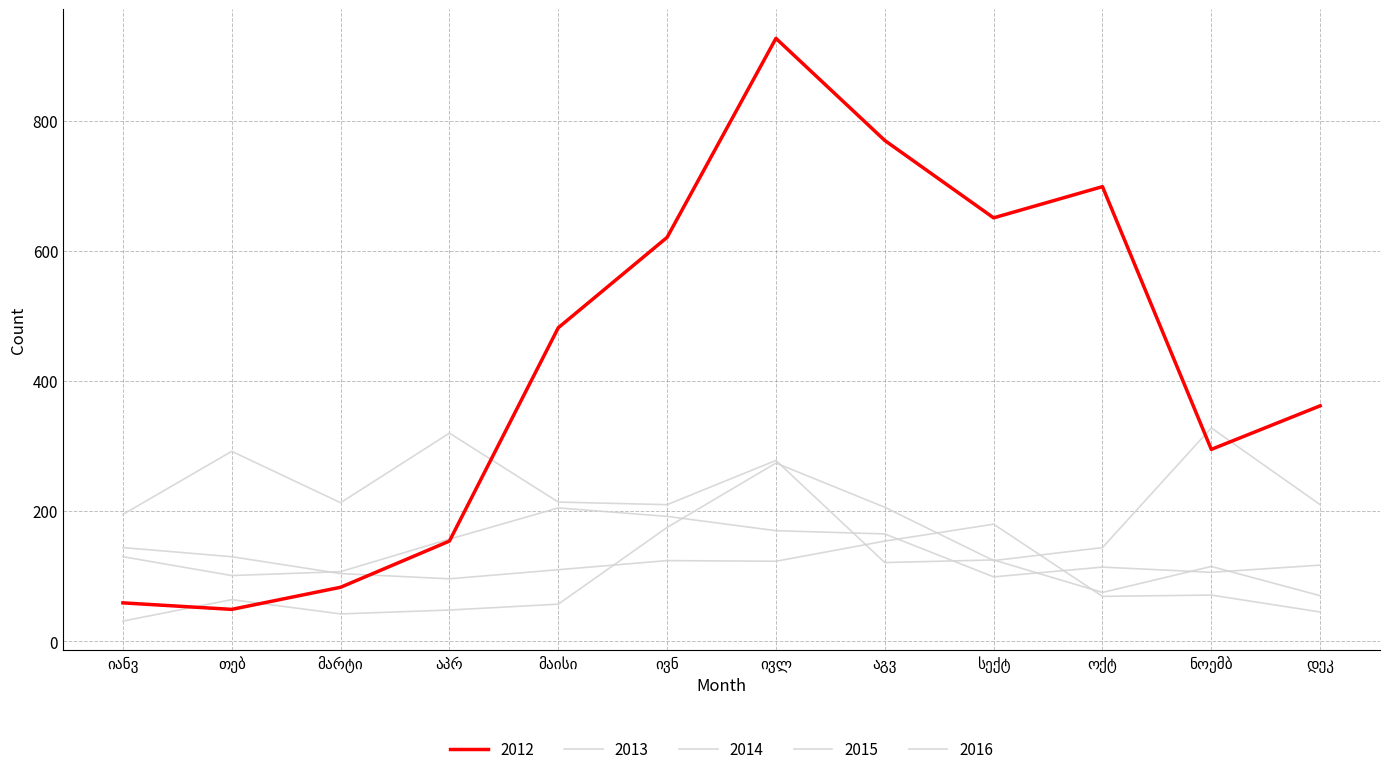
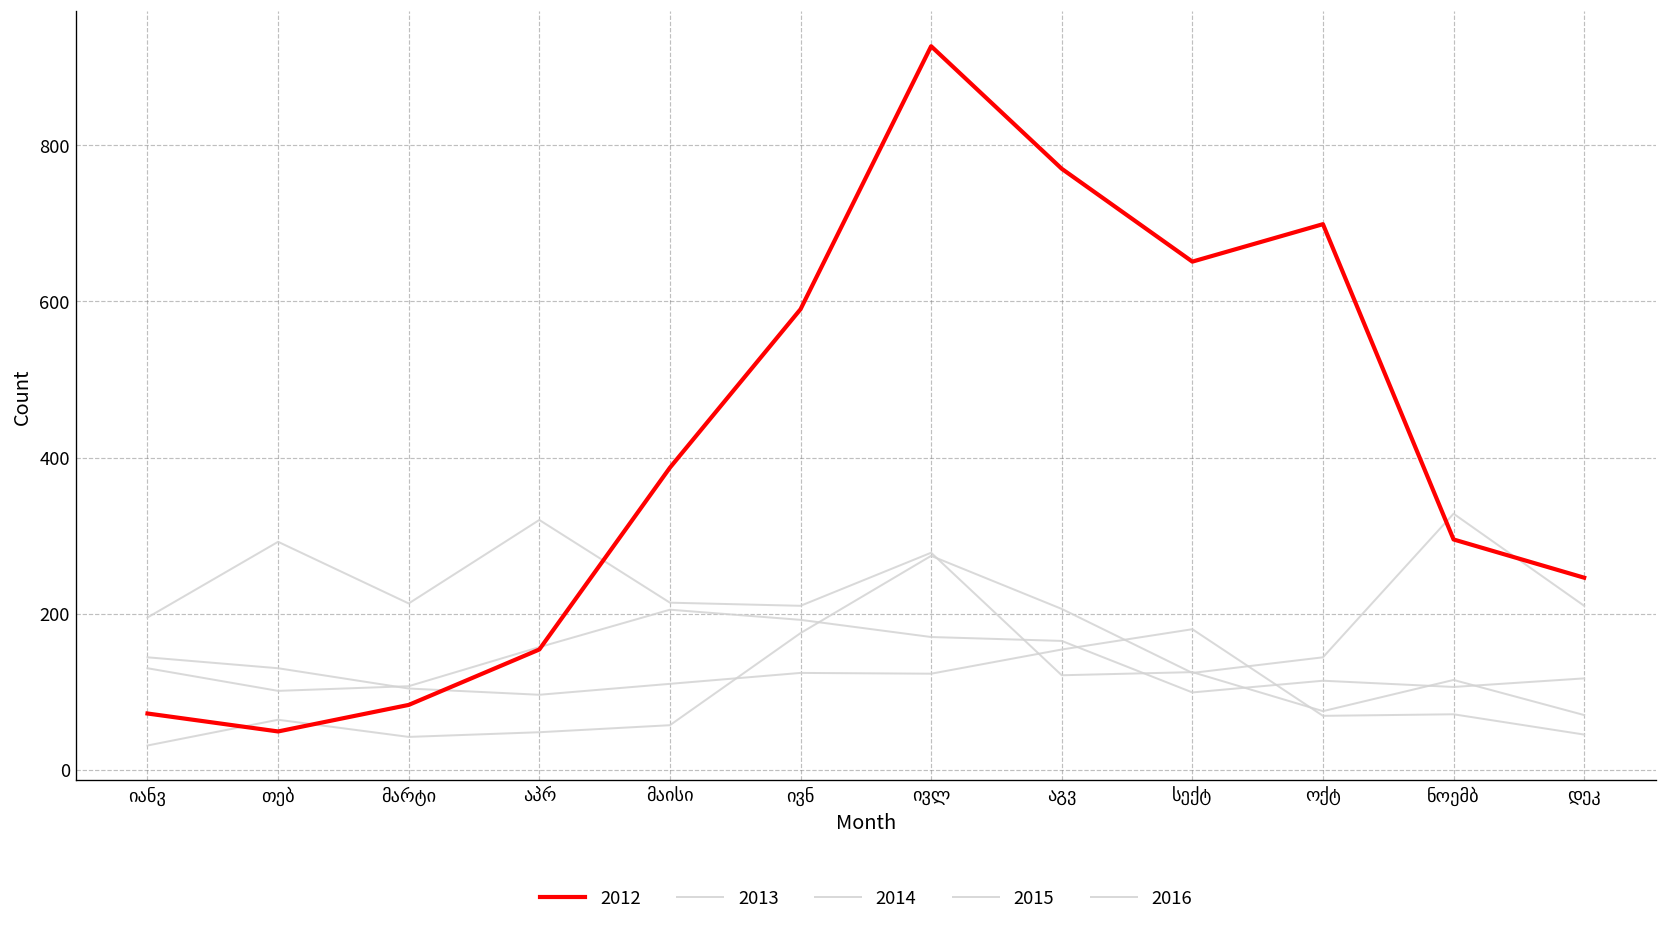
  {
    "2012": {
-     "იანვ": 60,
+     "იანვ": 70,
      "თებ": 50,
      "მარტი": 80,
-     "მაისი": 480,
-     "ივნ": 620,
+     "მაისი": 390,
+     "ივნ": 590,
      "ივლ": 930,
      "აგვ": 770,
      "სექტ": 650,
      "ოქტ": 700,
      "ნოემბ": 300,
-     "დეკ": 360
+     "დეკ": 250
    }
  }
